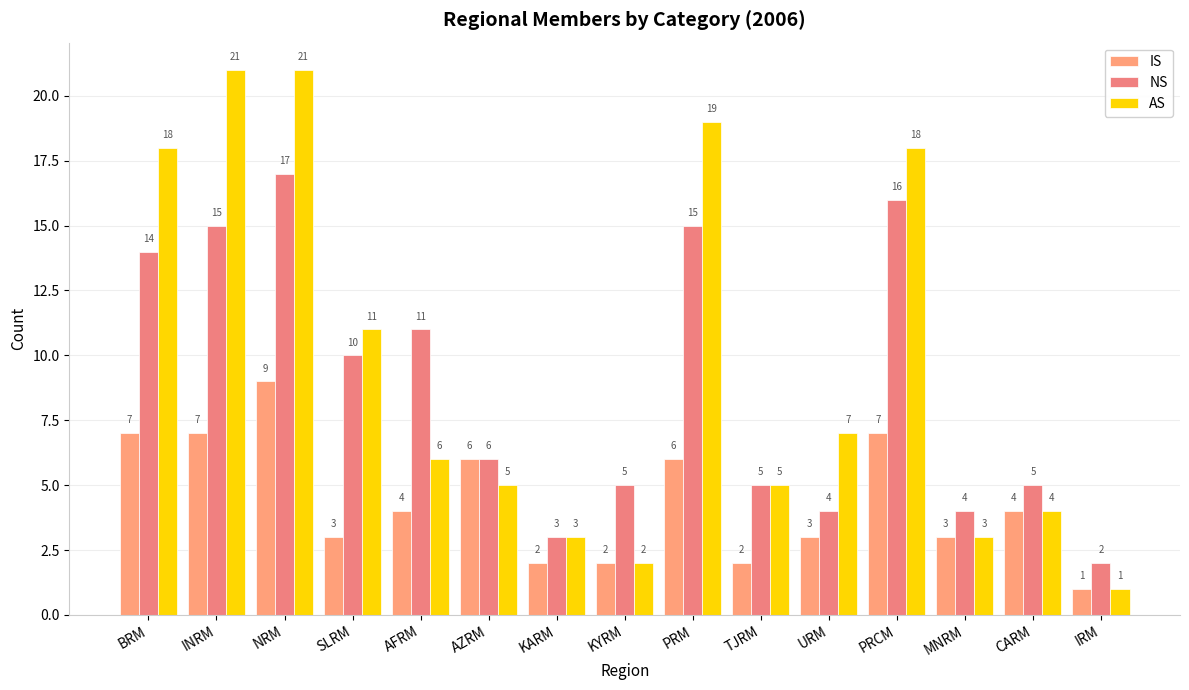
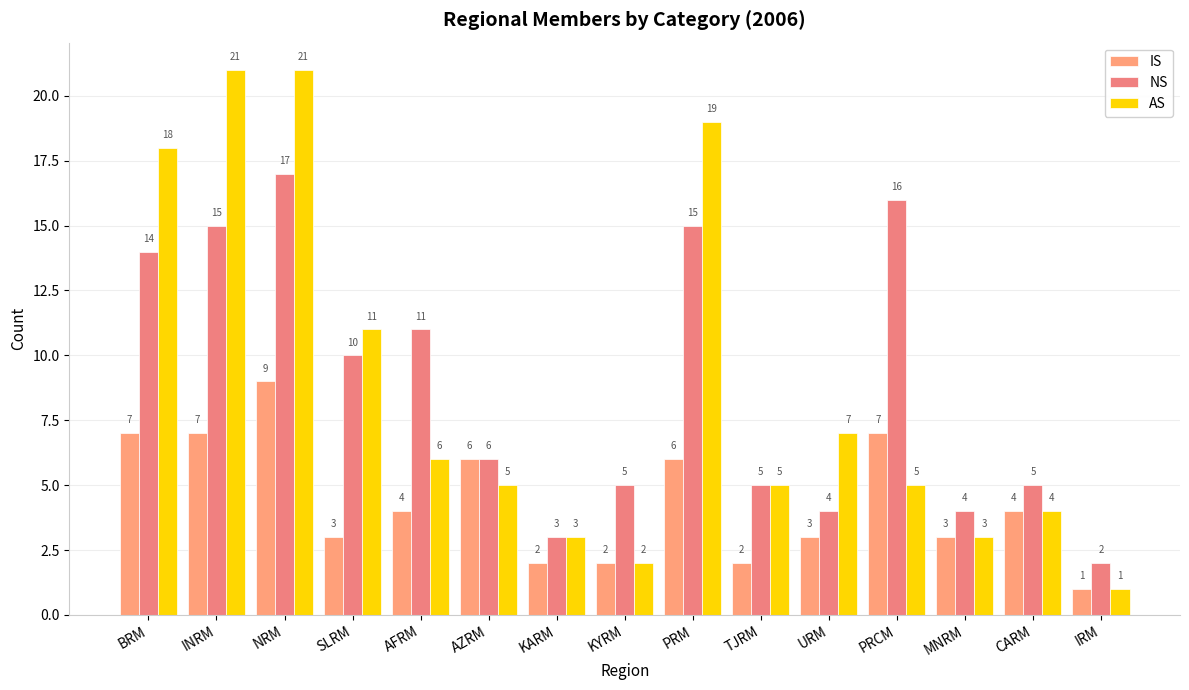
  {
    "AS": {
      "BRM": 18,
      "INRM": 21,
      "NRM": 21,
      "SLRM": 11,
      "AFRM": 6,
      "AZRM": 5,
      "KARM": 3,
      "KYRM": 2,
      "PRM": 19,
      "TJRM": 5,
      "URM": 7,
-     "PRCM": 18,
+     "PRCM": 5,
      "MNRM": 3,
      "CARM": 4,
      "IRM": 1
    }
  }
